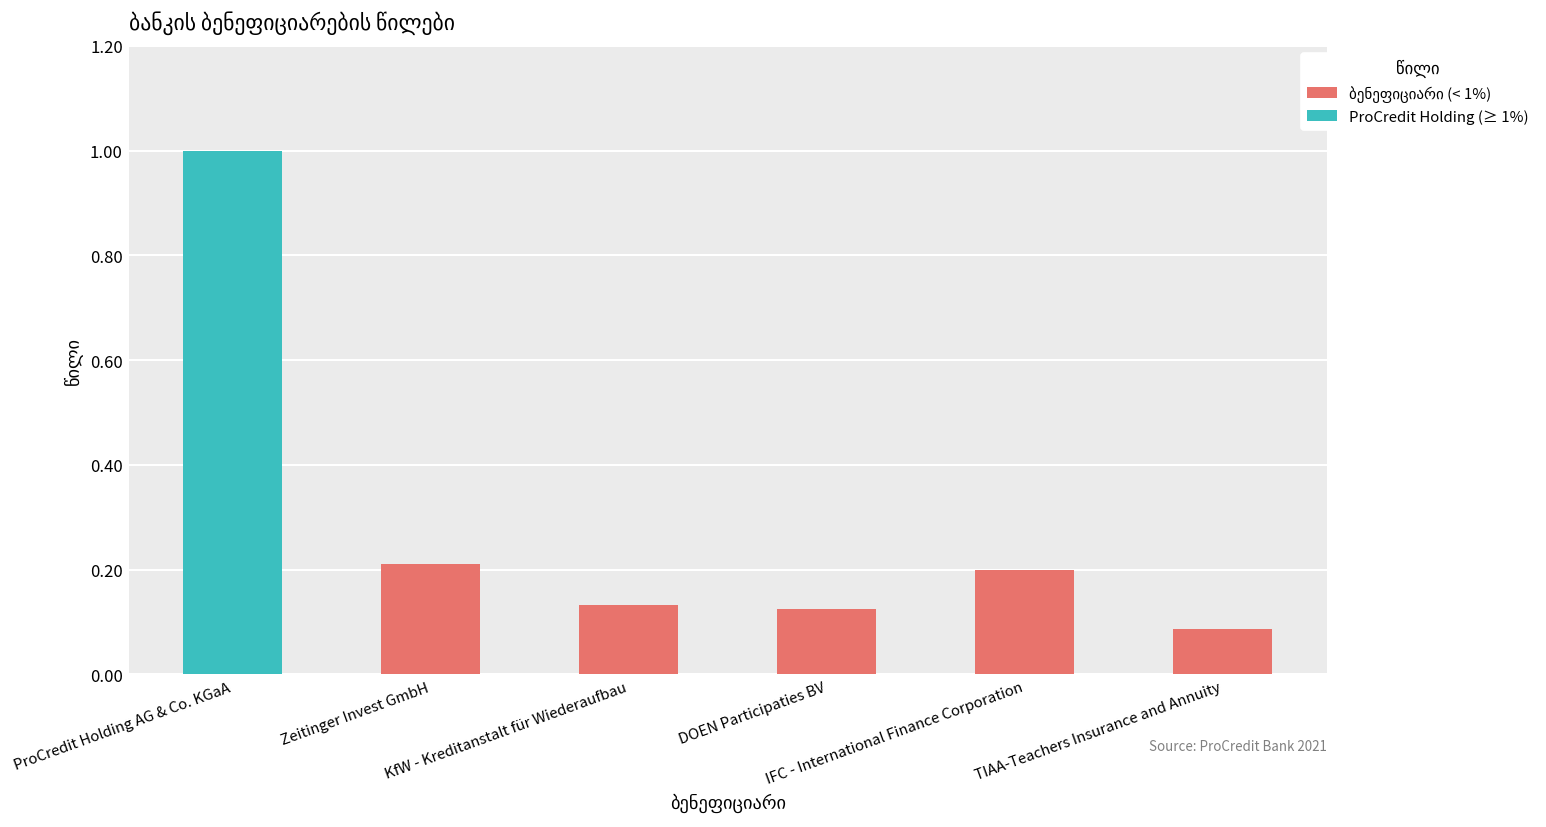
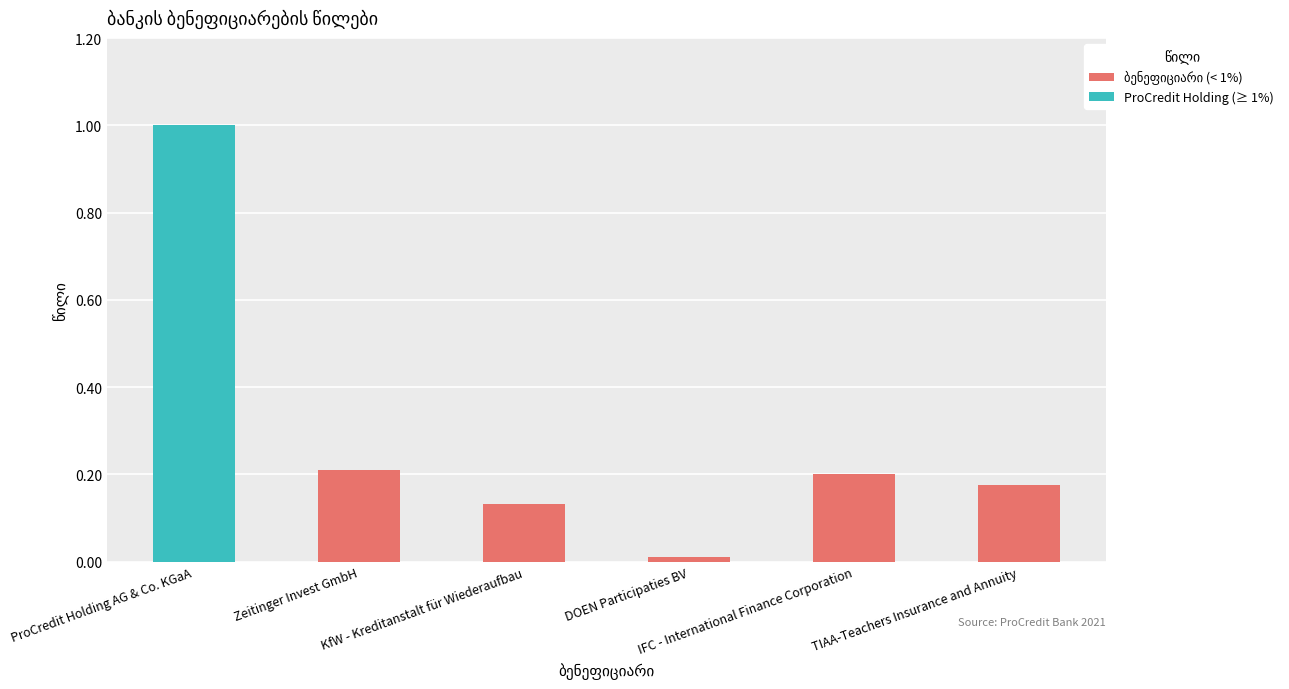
  {
    "ProCredit Holding AG & Co. KGaA": 1.00,
    "Zeitinger Invest GmbH": 0.21,
    "KfW - Kreditanstalt für Wiederaufbau": 0.13,
-   "DOEN Participaties BV": 0.13,
+   "DOEN Participaties BV": 0.01,
    "IFC - International Finance Corporation": 0.20,
-   "TIAA-Teachers Insurance and Annuity": 0.09
+   "TIAA-Teachers Insurance and Annuity": 0.18
  }
